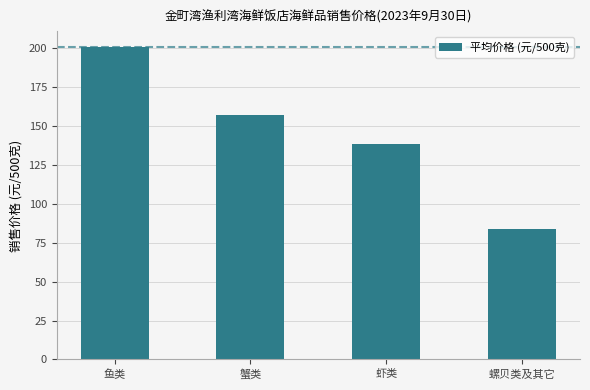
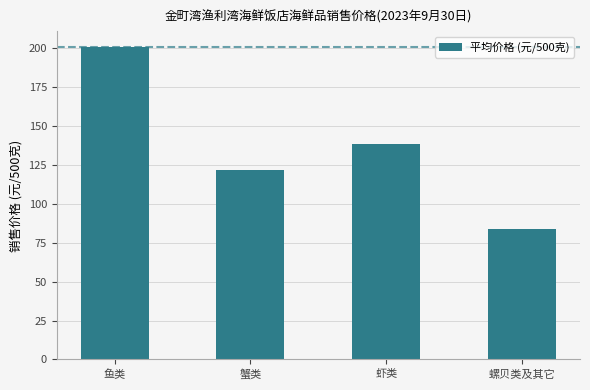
  {
    "鱼类": 201,
-   "蟹类": 157,
+   "蟹类": 122,
    "虾类": 138,
    "螺贝类及其它": 84
  }
